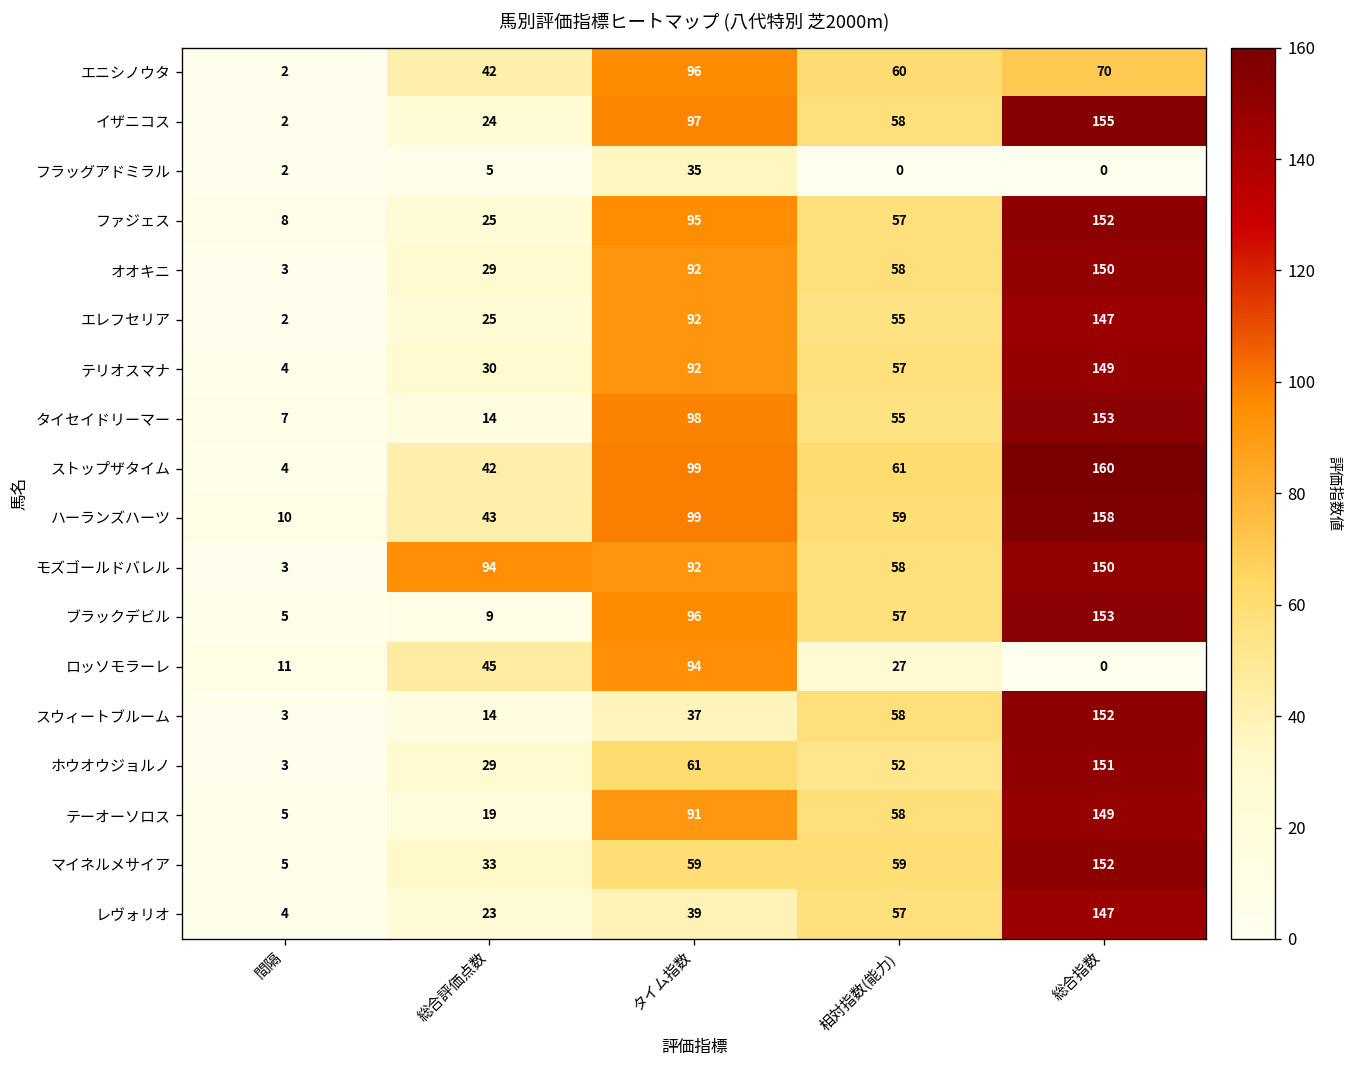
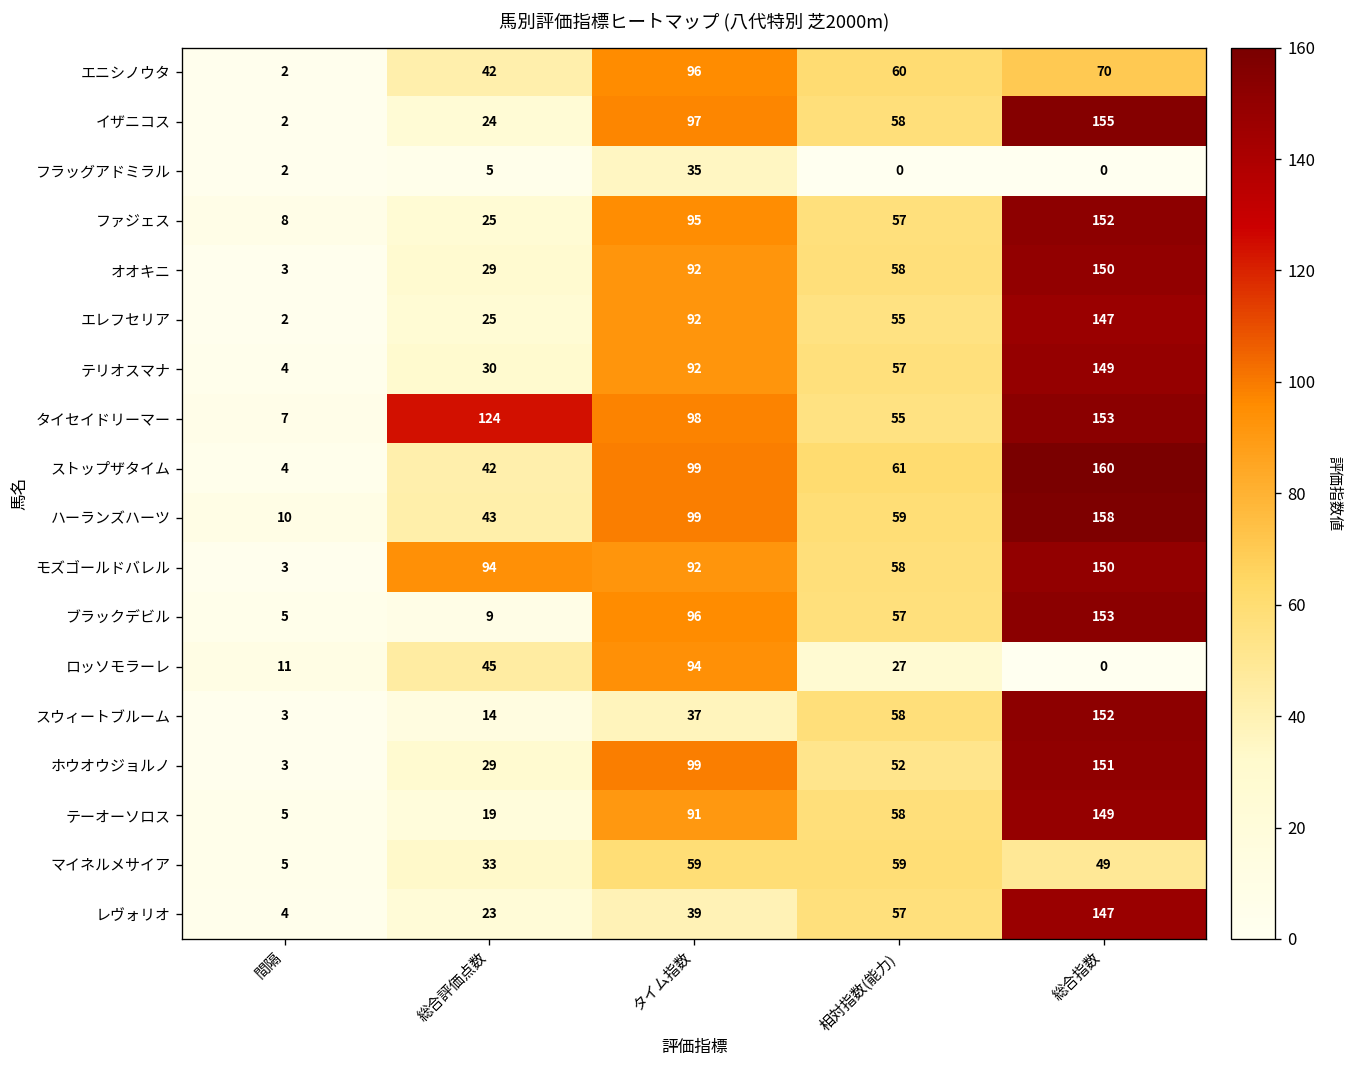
  {
    "エニシノウタ": {
      "間隔": 2,
      "総合評価点数": 42,
      "タイム指数": 96,
      "相対指数(能力)": 60,
      "総合指数": 70
    },
    "イザニコス": {
      "間隔": 2,
      "総合評価点数": 24,
      "タイム指数": 97,
      "相対指数(能力)": 58,
      "総合指数": 155
    },
    "フラッグアドミラル": {
      "間隔": 2,
      "総合評価点数": 5,
      "タイム指数": 35,
      "相対指数(能力)": 0,
      "総合指数": 0
    },
    "ファジェス": {
      "間隔": 8,
      "総合評価点数": 25,
      "タイム指数": 95,
      "相対指数(能力)": 57,
      "総合指数": 152
    },
    "オオキニ": {
      "間隔": 3,
      "総合評価点数": 29,
      "タイム指数": 92,
      "相対指数(能力)": 58,
      "総合指数": 150
    },
    "エレフセリア": {
      "間隔": 2,
      "総合評価点数": 25,
      "タイム指数": 92,
      "相対指数(能力)": 55,
      "総合指数": 147
    },
    "テリオスマナ": {
      "間隔": 4,
      "総合評価点数": 30,
      "タイム指数": 92,
      "相対指数(能力)": 57,
      "総合指数": 149
    },
    "タイセイドリーマー": {
      "間隔": 7,
-     "総合評価点数": 14,
+     "総合評価点数": 124,
      "タイム指数": 98,
      "相対指数(能力)": 55,
      "総合指数": 153
    },
    "ストップザタイム": {
      "間隔": 4,
      "総合評価点数": 42,
      "タイム指数": 99,
      "相対指数(能力)": 61,
      "総合指数": 160
    },
    "ハーランズハーツ": {
      "間隔": 10,
      "総合評価点数": 43,
      "タイム指数": 99,
      "相対指数(能力)": 59,
      "総合指数": 158
    },
    "モズゴールドバレル": {
      "間隔": 3,
      "総合評価点数": 94,
      "タイム指数": 92,
      "相対指数(能力)": 58,
      "総合指数": 150
    },
    "ブラックデビル": {
      "間隔": 5,
      "総合評価点数": 9,
      "タイム指数": 96,
      "相対指数(能力)": 57,
      "総合指数": 153
    },
    "ロッソモラーレ": {
      "間隔": 11,
      "総合評価点数": 45,
      "タイム指数": 94,
      "相対指数(能力)": 27,
      "総合指数": 0
    },
    "スウィートブルーム": {
      "間隔": 3,
      "総合評価点数": 14,
      "タイム指数": 37,
      "相対指数(能力)": 58,
      "総合指数": 152
    },
    "ホウオウジョルノ": {
      "間隔": 3,
      "総合評価点数": 29,
-     "タイム指数": 61,
+     "タイム指数": 99,
      "相対指数(能力)": 52,
      "総合指数": 151
    },
    "テーオーソロス": {
      "間隔": 5,
      "総合評価点数": 19,
      "タイム指数": 91,
      "相対指数(能力)": 58,
      "総合指数": 149
    },
    "マイネルメサイア": {
      "間隔": 5,
      "総合評価点数": 33,
      "タイム指数": 59,
      "相対指数(能力)": 59,
-     "総合指数": 152
+     "総合指数": 49
    },
    "レヴォリオ": {
      "間隔": 4,
      "総合評価点数": 23,
      "タイム指数": 39,
      "相対指数(能力)": 57,
      "総合指数": 147
    }
  }
